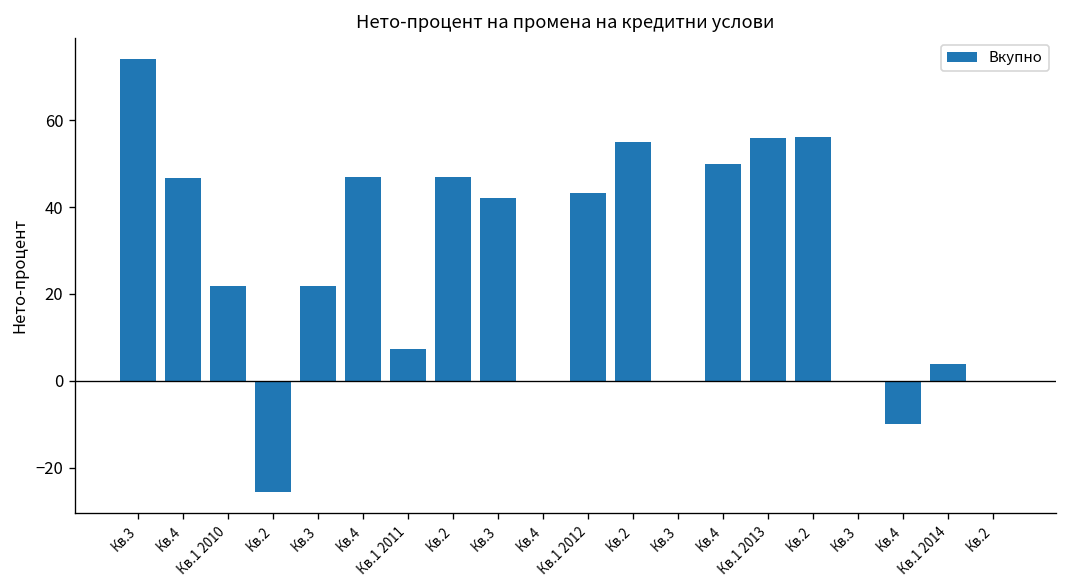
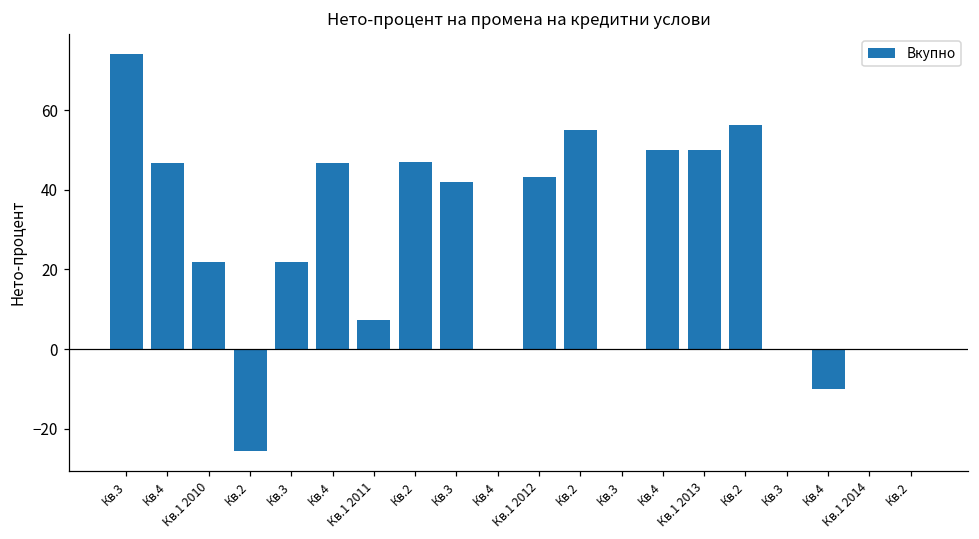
  {
    "Кв.1 2010": 22,
    "Кв.1 2011": 7,
    "Кв.1 2012": 43,
-   "Кв.1 2013": 56,
-   "Кв.1 2014": 4
+   "Кв.1 2013": 50,
+   "Кв.1 2014": 0
  }
